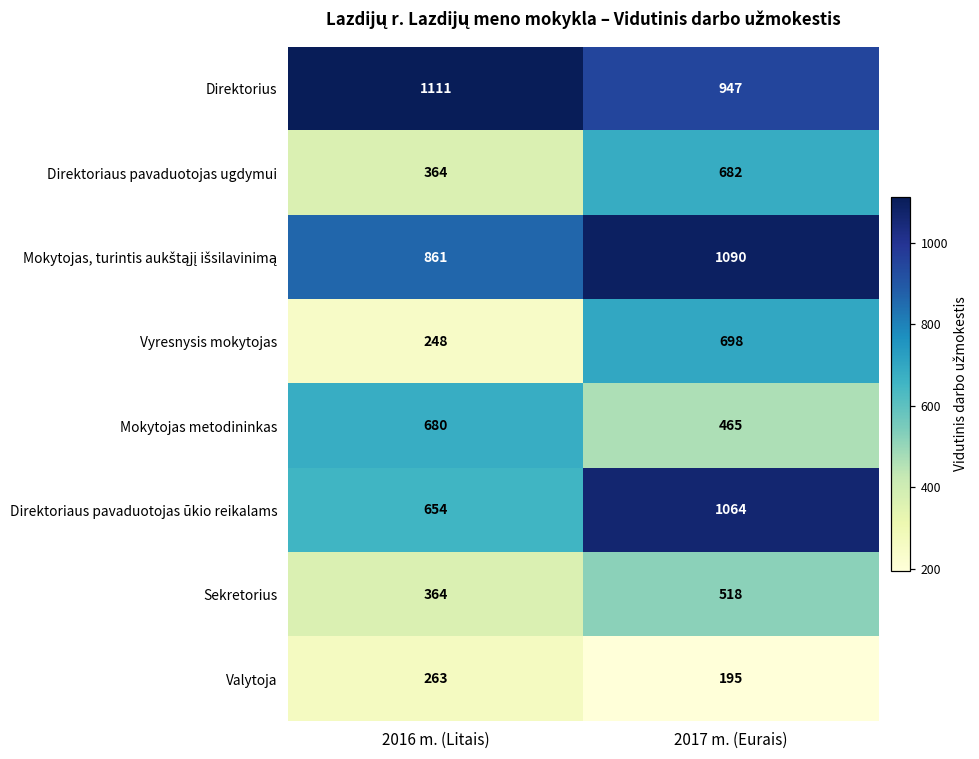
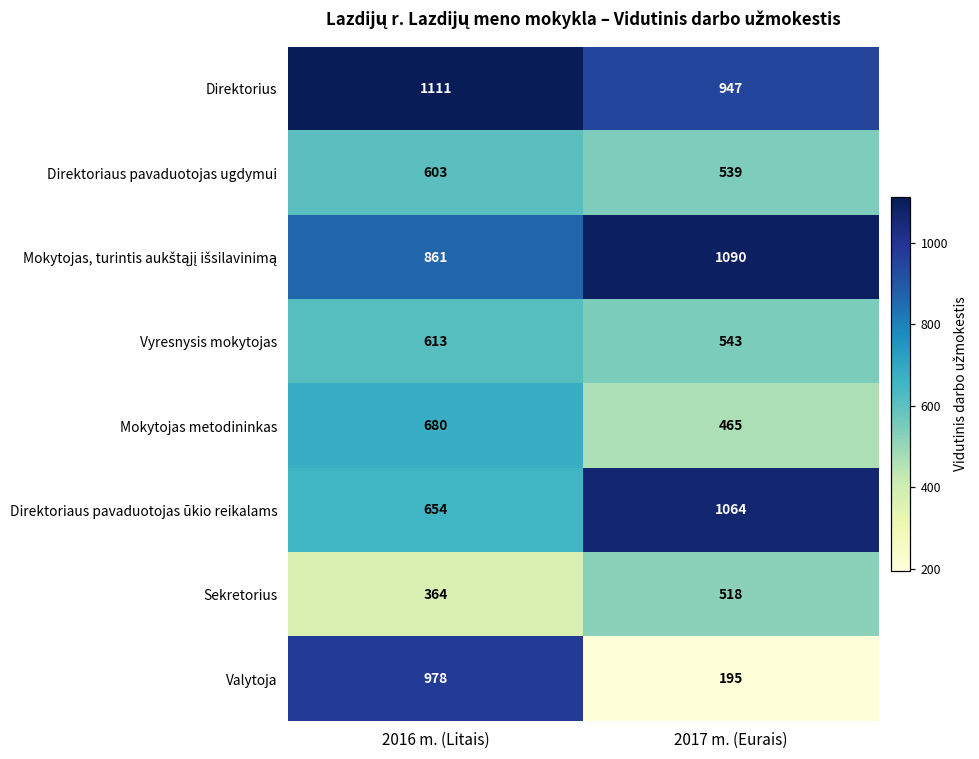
  {
    "Direktorius": {
      "2016 m. (Litais)": 1111,
      "2017 m. (Eurais)": 947
    },
    "Direktoriaus pavaduotojas ugdymui": {
-     "2016 m. (Litais)": 364,
-     "2017 m. (Eurais)": 682
+     "2016 m. (Litais)": 603,
+     "2017 m. (Eurais)": 539
    },
    "Mokytojas, turintis aukštąjį išsilavinimą": {
      "2016 m. (Litais)": 861,
      "2017 m. (Eurais)": 1090
    },
    "Vyresnysis mokytojas": {
-     "2016 m. (Litais)": 248,
-     "2017 m. (Eurais)": 698
+     "2016 m. (Litais)": 613,
+     "2017 m. (Eurais)": 543
    },
    "Mokytojas metodininkas": {
      "2016 m. (Litais)": 680,
      "2017 m. (Eurais)": 465
    },
    "Direktoriaus pavaduotojas ūkio reikalams": {
      "2016 m. (Litais)": 654,
      "2017 m. (Eurais)": 1064
    },
    "Sekretorius": {
      "2016 m. (Litais)": 364,
      "2017 m. (Eurais)": 518
    },
    "Valytoja": {
-     "2016 m. (Litais)": 263,
+     "2016 m. (Litais)": 978,
      "2017 m. (Eurais)": 195
    }
  }
